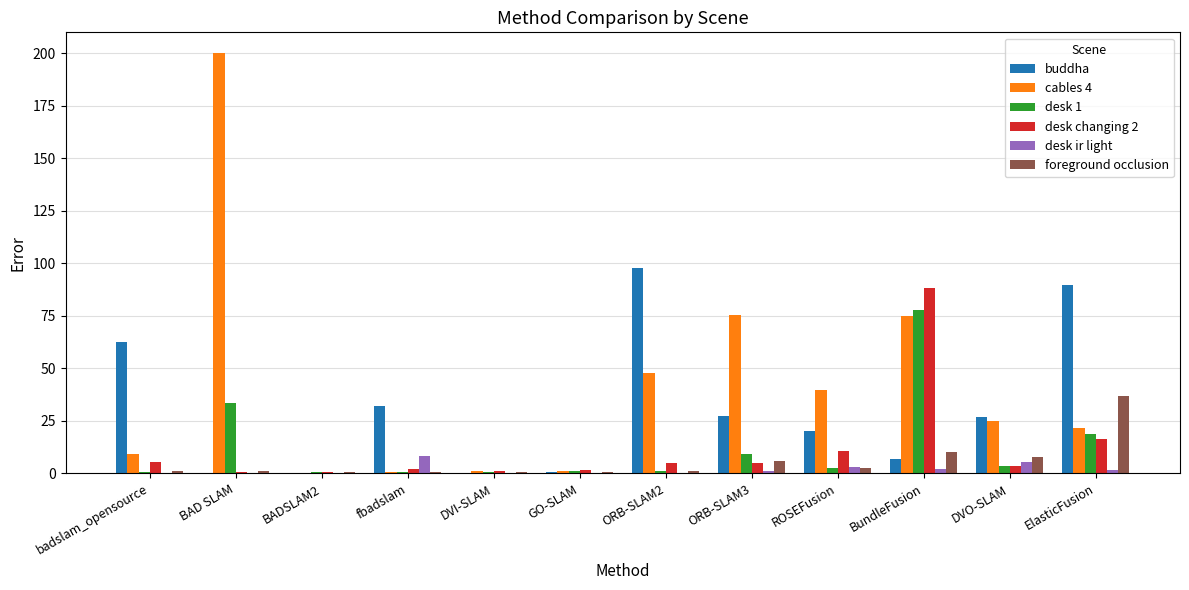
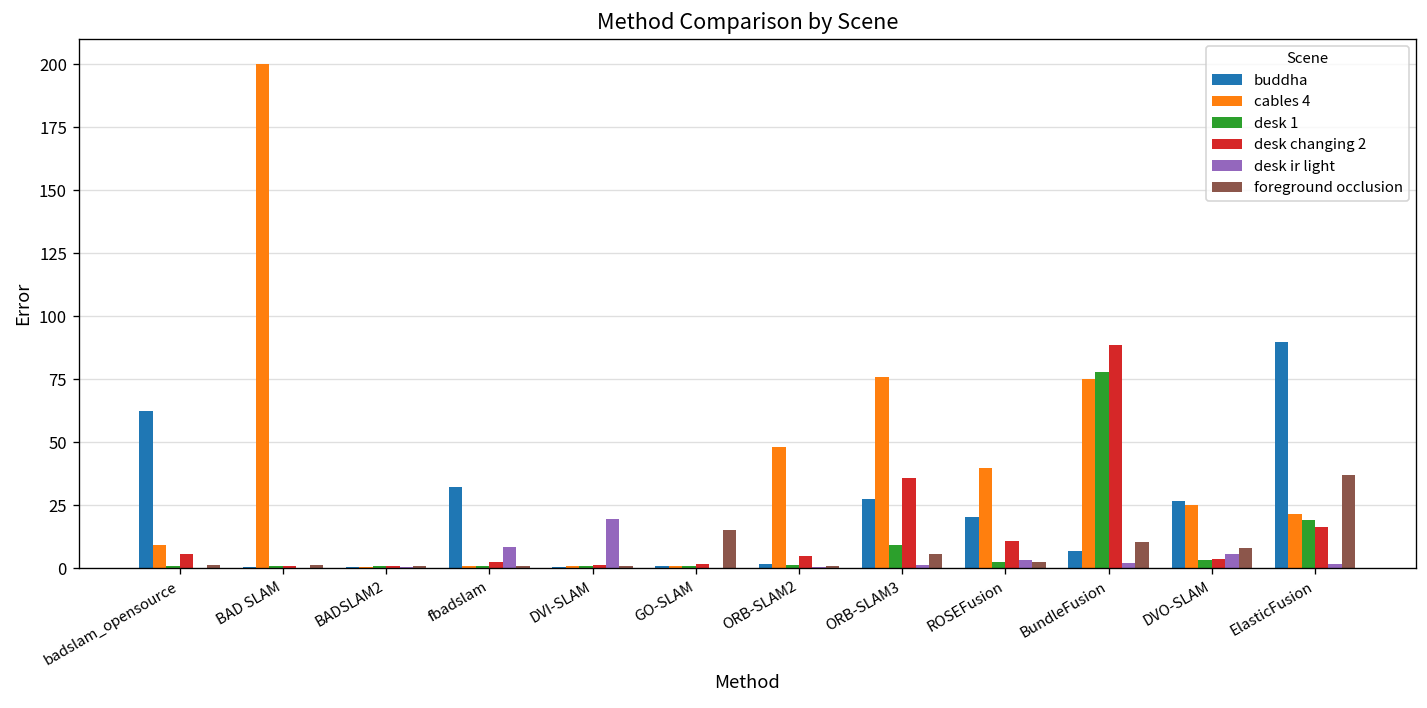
  {
    "buddha": {
      "badslam_opensource": 62,
      "fbadslam": 32,
-     "ORB-SLAM2": 98,
+     "ORB-SLAM2": 2,
      "ORB-SLAM3": 27,
      "ROSEFusion": 20,
      "BundleFusion": 7,
      "DVO-SLAM": 27,
      "ElasticFusion": 90
    },
    "cables 4": {
      "badslam_opensource": 9,
      "BAD SLAM": 200,
      "ORB-SLAM2": 48,
      "ORB-SLAM3": 76,
      "ROSEFusion": 40,
      "BundleFusion": 75,
      "DVO-SLAM": 25,
      "ElasticFusion": 22
    },
    "desk 1": {
-     "BAD SLAM": 34,
+     "BAD SLAM": 1,
      "ORB-SLAM3": 9,
      "ROSEFusion": 3,
      "BundleFusion": 78,
      "DVO-SLAM": 3,
      "ElasticFusion": 19
    },
    "desk changing 2": {
      "badslam_opensource": 5,
      "fbadslam": 2,
      "DVI-SLAM": 1,
      "GO-SLAM": 2,
      "ORB-SLAM2": 5,
-     "ORB-SLAM3": 5,
+     "ORB-SLAM3": 36,
      "ROSEFusion": 11,
      "BundleFusion": 88,
      "DVO-SLAM": 4,
      "ElasticFusion": 16
    },
    "desk ir light": {
      "fbadslam": 8,
-     "DVI-SLAM": 0,
+     "DVI-SLAM": 19,
      "ORB-SLAM3": 1,
      "ROSEFusion": 3,
      "BundleFusion": 2,
      "DVO-SLAM": 6,
      "ElasticFusion": 1
    },
    "foreground occlusion": {
      "badslam_opensource": 1,
      "BAD SLAM": 1,
-     "GO-SLAM": 1,
+     "GO-SLAM": 15,
      "ORB-SLAM3": 6,
      "ROSEFusion": 3,
      "BundleFusion": 10,
      "DVO-SLAM": 8,
      "ElasticFusion": 37
    }
  }
